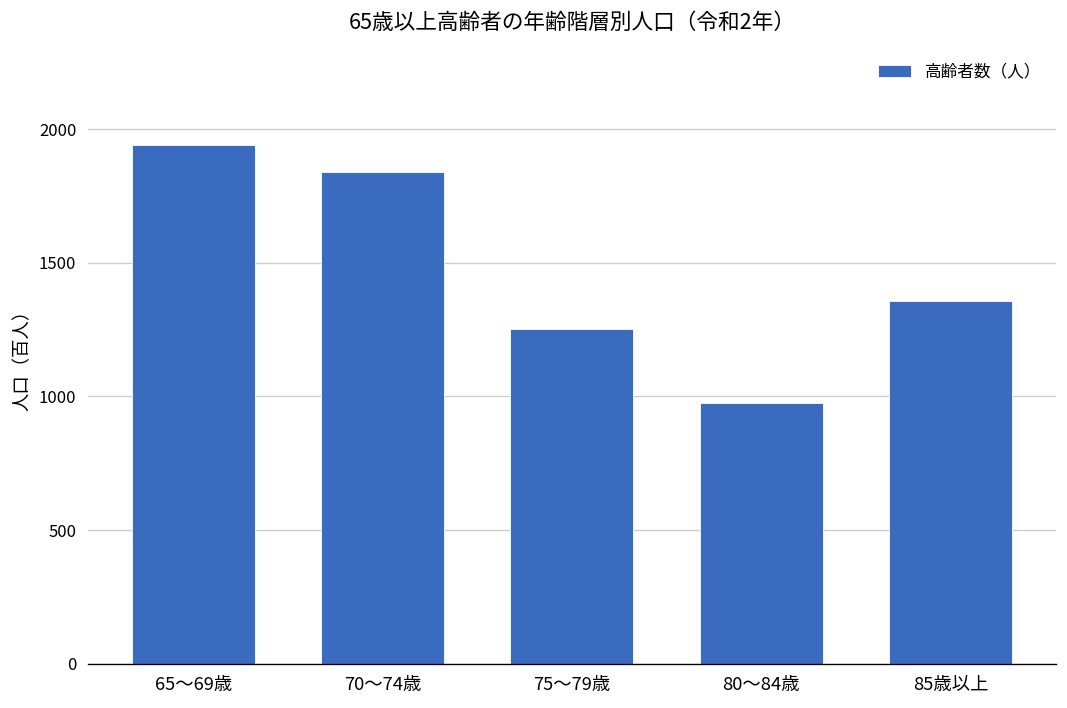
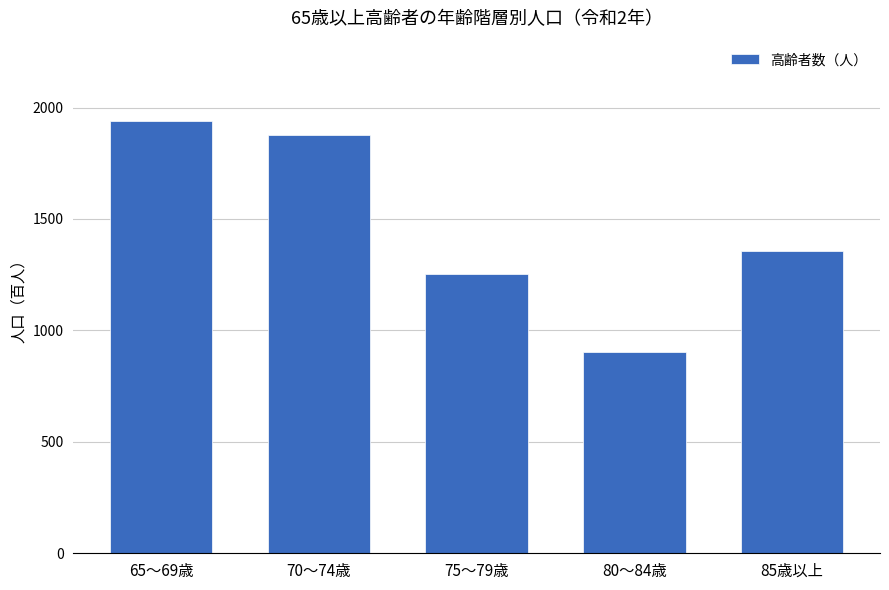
  {
    "65～69歳": 1940,
-   "70～74歳": 1840,
+   "70～74歳": 1880,
    "75～79歳": 1250,
-   "80～84歳": 980,
+   "80～84歳": 900,
    "85歳以上": 1360
  }
